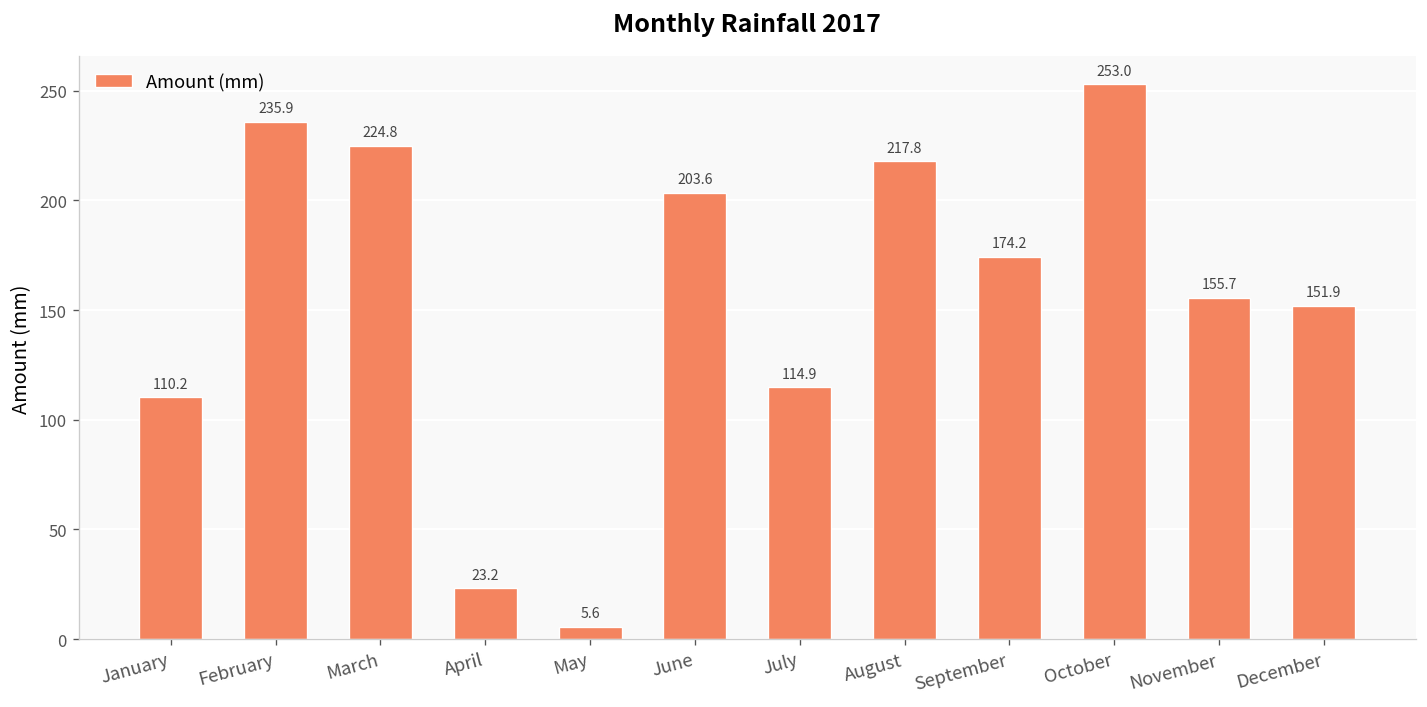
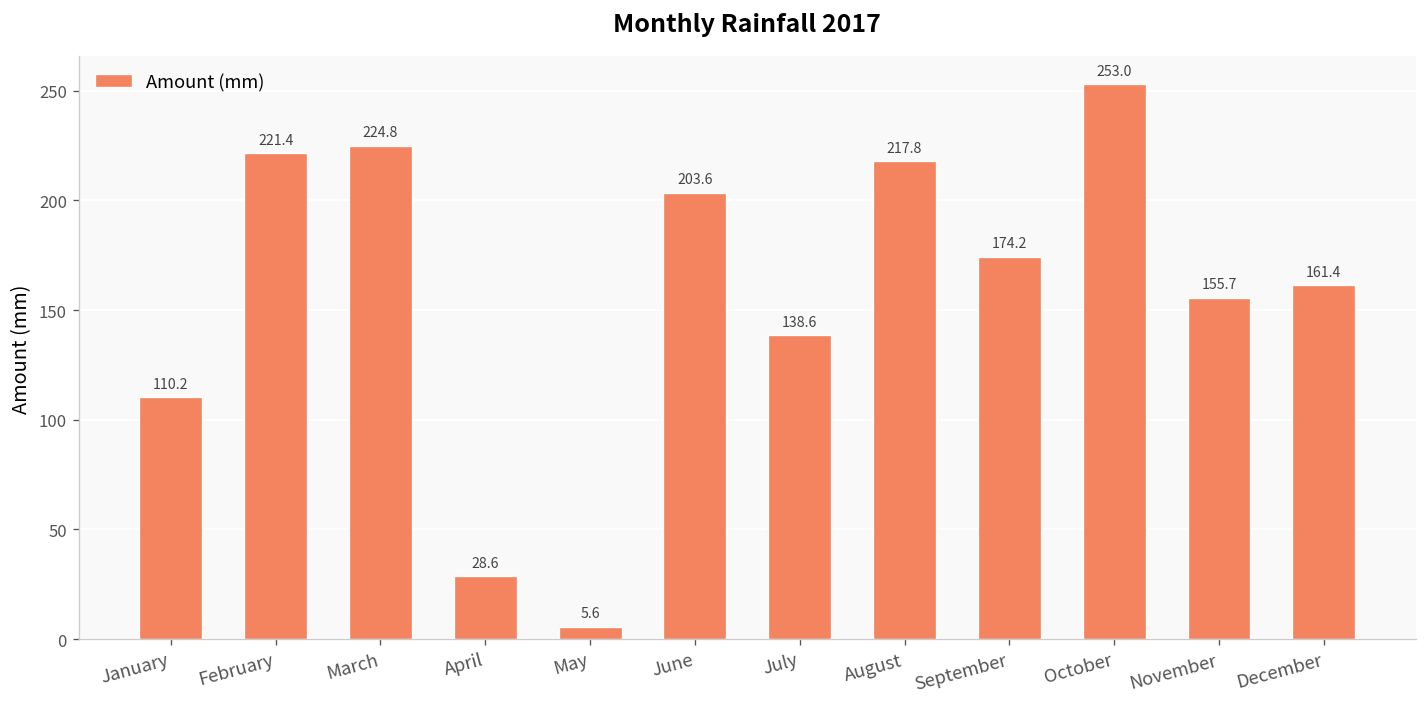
  {
    "January": 110.2,
-   "February": 235.9,
+   "February": 221.4,
    "March": 224.8,
-   "April": 23.2,
+   "April": 28.6,
    "May": 5.6,
    "June": 203.6,
-   "July": 114.9,
+   "July": 138.6,
    "August": 217.8,
    "September": 174.2,
    "October": 253.0,
    "November": 155.7,
-   "December": 151.9
+   "December": 161.4
  }
